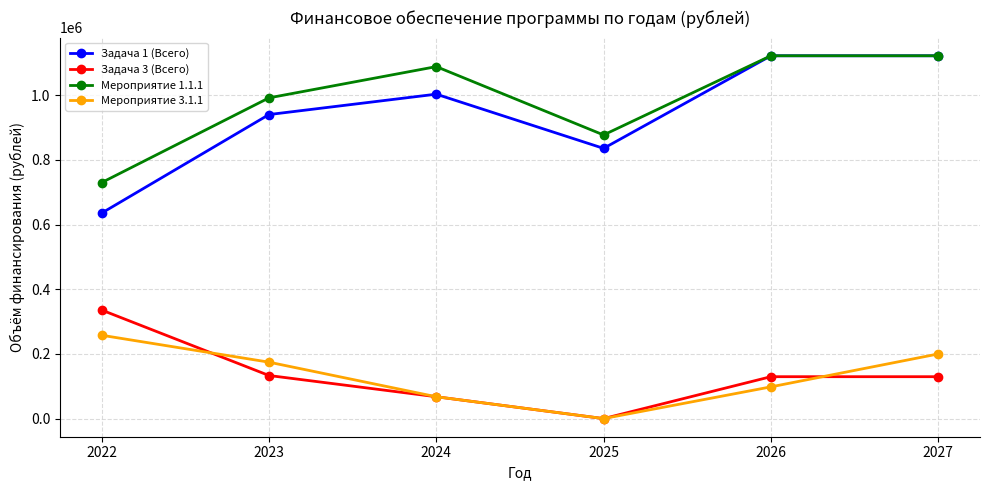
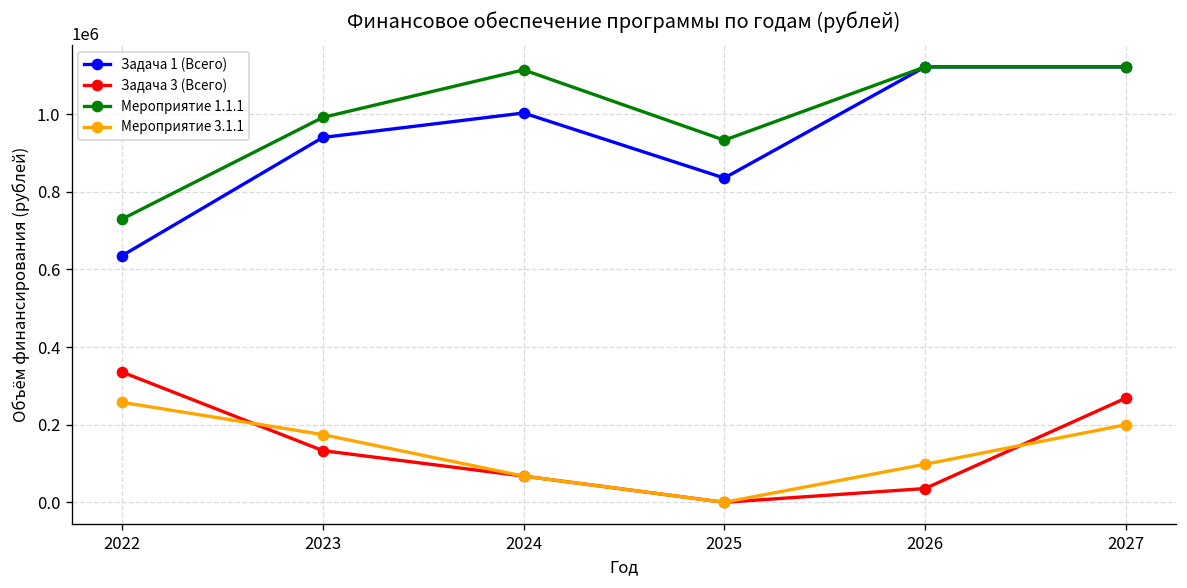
  {
    "Задача 1 (Всего)": {
      "2022": 640000,
      "2023": 940000,
      "2024": 1000000,
      "2025": 840000
    },
    "Задача 3 (Всего)": {
      "2022": 340000,
      "2023": 130000,
-     "2026": 130000,
-     "2027": 130000
+     "2026": 40000,
+     "2027": 270000
    },
    "Мероприятие 1.1.1": {
      "2022": 730000,
      "2023": 990000,
-     "2024": 1090000,
-     "2025": 880000
+     "2024": 1110000,
+     "2025": 930000
    },
    "Мероприятие 3.1.1": {
      "2022": 260000,
      "2023": 170000,
      "2026": 100000,
      "2027": 200000
    }
  }
